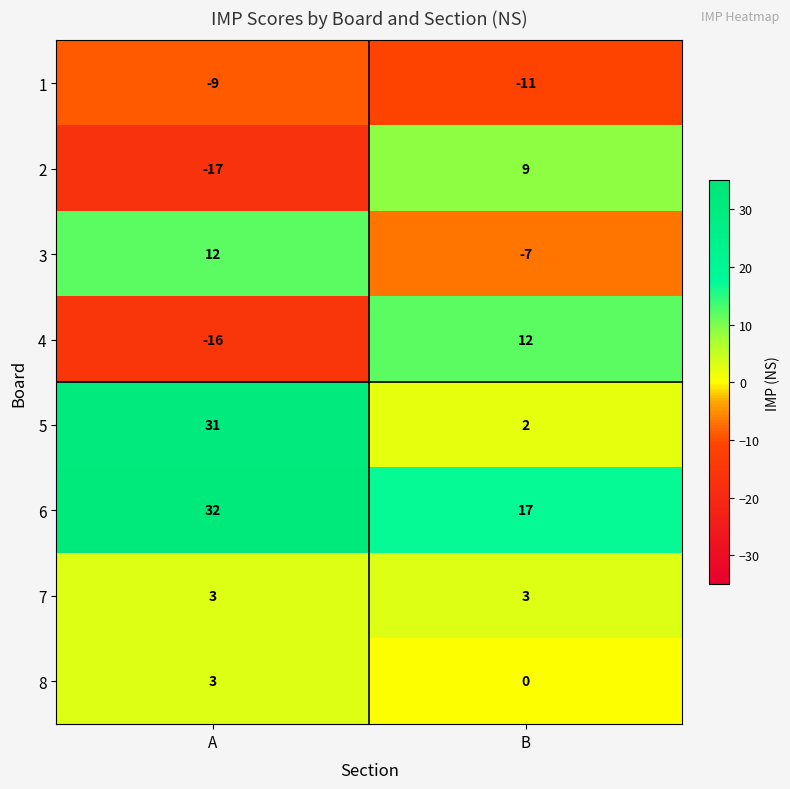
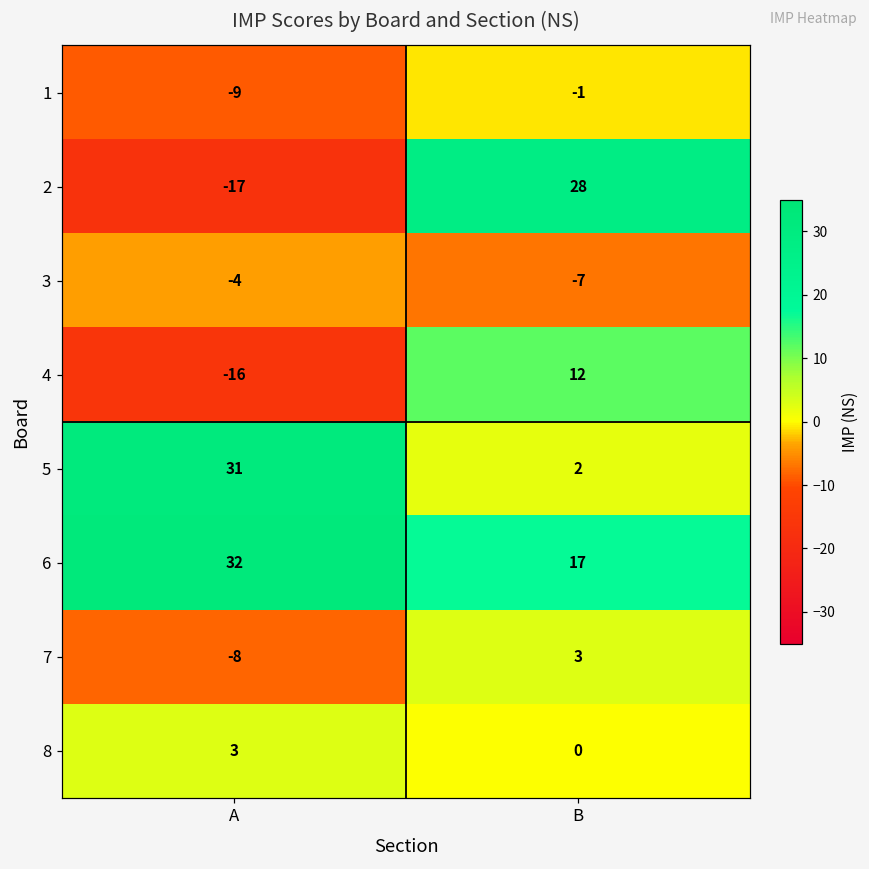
  {
    "1": {
      "A": -9,
-     "B": -11
+     "B": -1
    },
    "2": {
      "A": -17,
-     "B": 9
+     "B": 28
    },
    "3": {
-     "A": 12,
+     "A": -4,
      "B": -7
    },
    "4": {
      "A": -16,
      "B": 12
    },
    "5": {
      "A": 31,
      "B": 2
    },
    "6": {
      "A": 32,
      "B": 17
    },
    "7": {
-     "A": 3,
+     "A": -8,
      "B": 3
    },
    "8": {
      "A": 3,
      "B": 0
    }
  }
